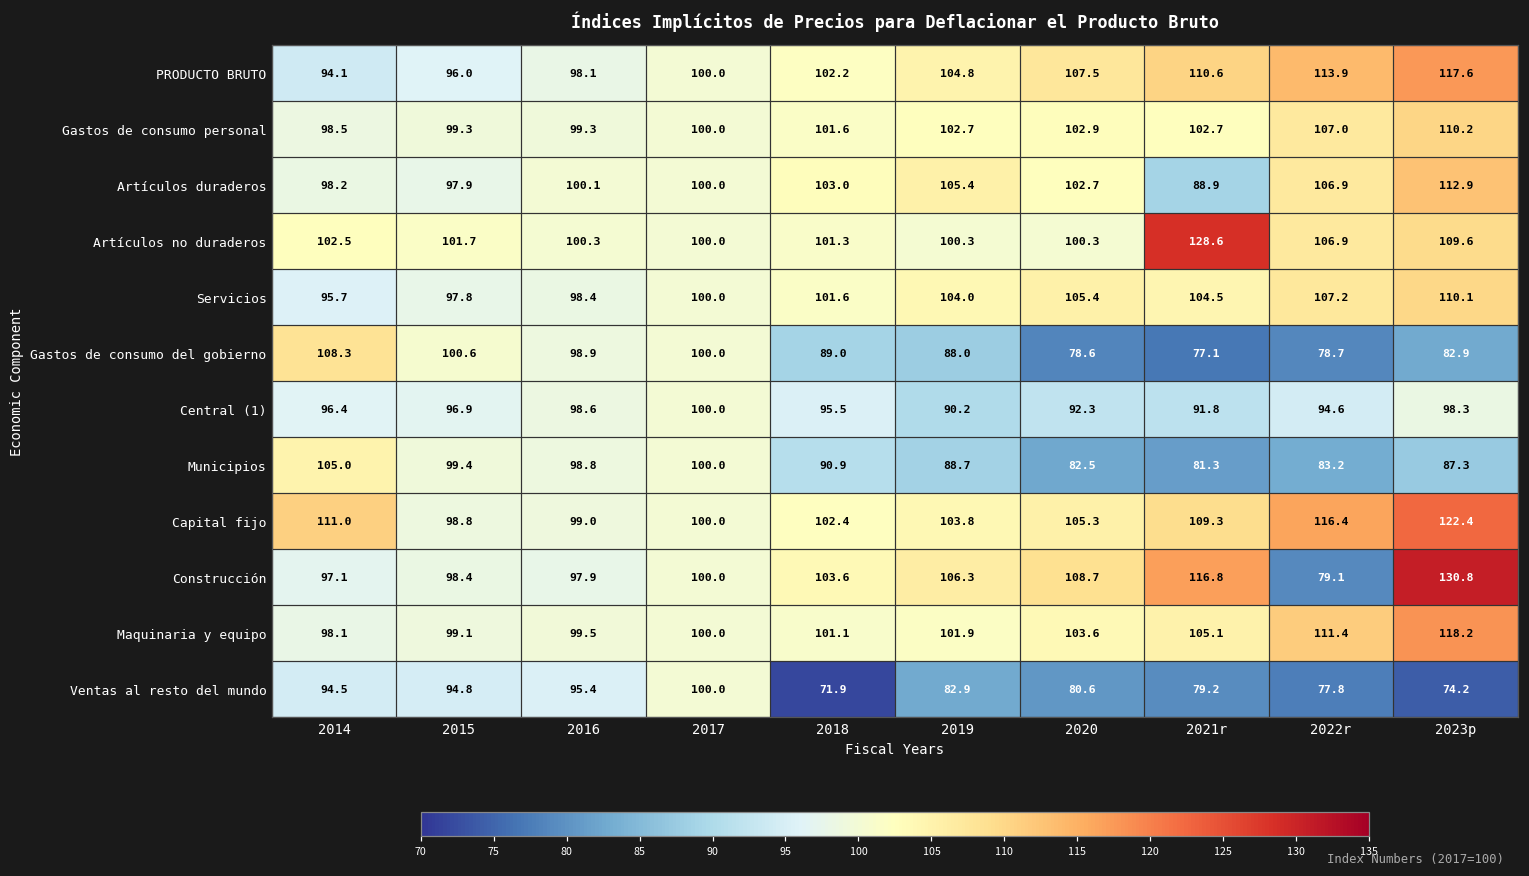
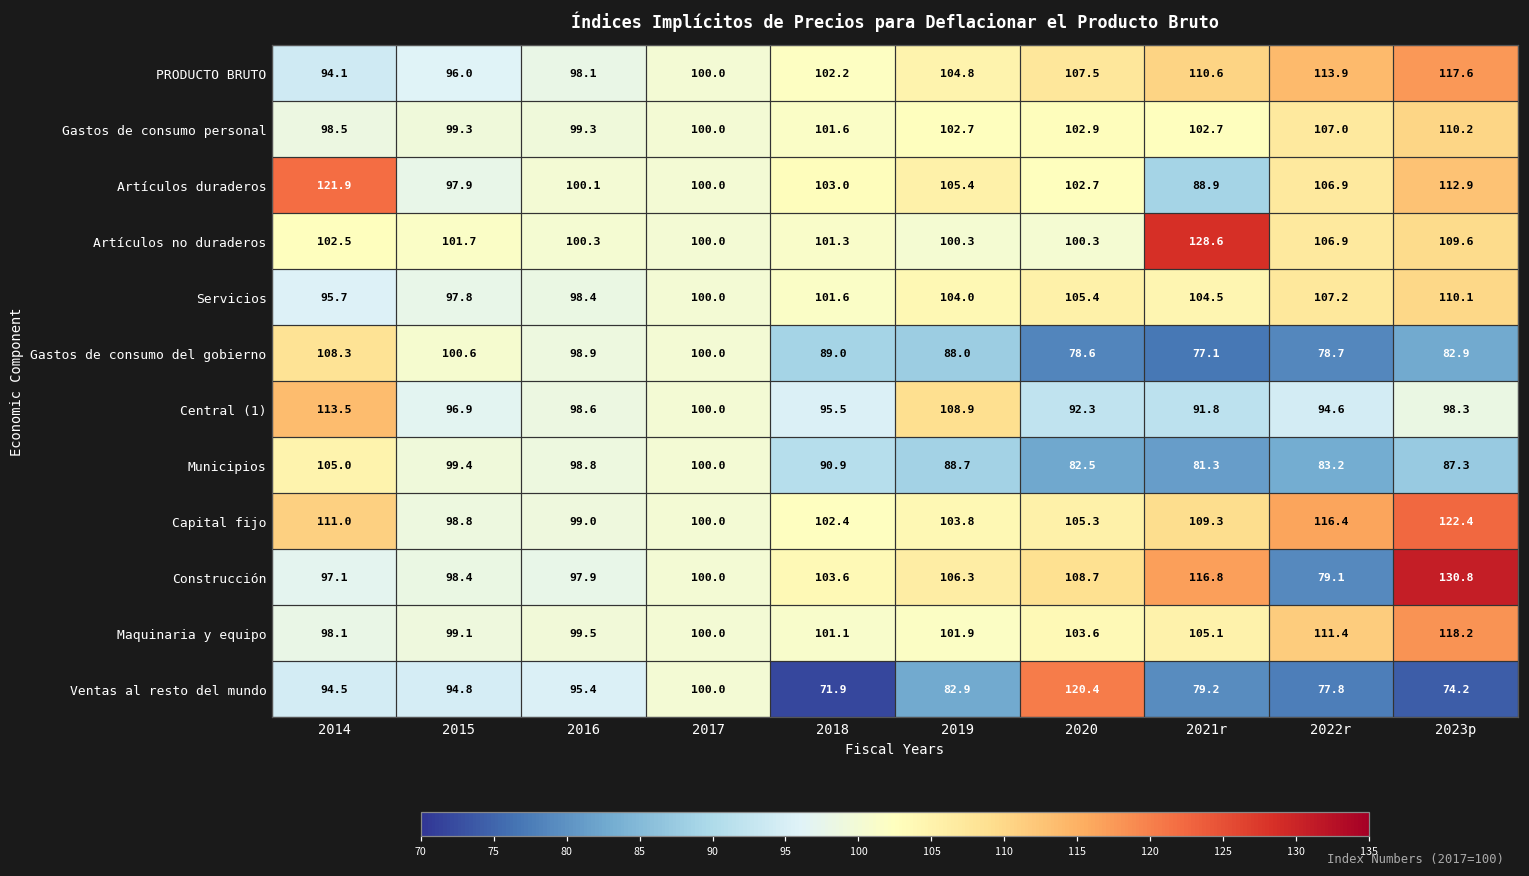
  {
    "PRODUCTO BRUTO": {
      "2014": 94.1,
      "2015": 96.0,
      "2016": 98.1,
      "2017": 100.0,
      "2018": 102.2,
      "2019": 104.8,
      "2020": 107.5,
      "2021r": 110.6,
      "2022r": 113.9,
      "2023p": 117.6
    },
    "Gastos de consumo personal": {
      "2014": 98.5,
      "2015": 99.3,
      "2016": 99.3,
      "2017": 100.0,
      "2018": 101.6,
      "2019": 102.7,
      "2020": 102.9,
      "2021r": 102.7,
      "2022r": 107.0,
      "2023p": 110.2
    },
    "Artículos duraderos": {
-     "2014": 98.2,
+     "2014": 121.9,
      "2015": 97.9,
      "2016": 100.1,
      "2017": 100.0,
      "2018": 103.0,
      "2019": 105.4,
      "2020": 102.7,
      "2021r": 88.9,
      "2022r": 106.9,
      "2023p": 112.9
    },
    "Artículos no duraderos": {
      "2014": 102.5,
      "2015": 101.7,
      "2016": 100.3,
      "2017": 100.0,
      "2018": 101.3,
      "2019": 100.3,
      "2020": 100.3,
      "2021r": 128.6,
      "2022r": 106.9,
      "2023p": 109.6
    },
    "Servicios": {
      "2014": 95.7,
      "2015": 97.8,
      "2016": 98.4,
      "2017": 100.0,
      "2018": 101.6,
      "2019": 104.0,
      "2020": 105.4,
      "2021r": 104.5,
      "2022r": 107.2,
      "2023p": 110.1
    },
    "Gastos de consumo del gobierno": {
      "2014": 108.3,
      "2015": 100.6,
      "2016": 98.9,
      "2017": 100.0,
      "2018": 89.0,
      "2019": 88.0,
      "2020": 78.6,
      "2021r": 77.1,
      "2022r": 78.7,
      "2023p": 82.9
    },
    "Central (1)": {
-     "2014": 96.4,
+     "2014": 113.5,
      "2015": 96.9,
      "2016": 98.6,
      "2017": 100.0,
      "2018": 95.5,
-     "2019": 90.2,
+     "2019": 108.9,
      "2020": 92.3,
      "2021r": 91.8,
      "2022r": 94.6,
      "2023p": 98.3
    },
    "Municipios": {
      "2014": 105.0,
      "2015": 99.4,
      "2016": 98.8,
      "2017": 100.0,
      "2018": 90.9,
      "2019": 88.7,
      "2020": 82.5,
      "2021r": 81.3,
      "2022r": 83.2,
      "2023p": 87.3
    },
    "Capital fijo": {
      "2014": 111.0,
      "2015": 98.8,
      "2016": 99.0,
      "2017": 100.0,
      "2018": 102.4,
      "2019": 103.8,
      "2020": 105.3,
      "2021r": 109.3,
      "2022r": 116.4,
      "2023p": 122.4
    },
    "Construcción": {
      "2014": 97.1,
      "2015": 98.4,
      "2016": 97.9,
      "2017": 100.0,
      "2018": 103.6,
      "2019": 106.3,
      "2020": 108.7,
      "2021r": 116.8,
      "2022r": 79.1,
      "2023p": 130.8
    },
    "Maquinaria y equipo": {
      "2014": 98.1,
      "2015": 99.1,
      "2016": 99.5,
      "2017": 100.0,
      "2018": 101.1,
      "2019": 101.9,
      "2020": 103.6,
      "2021r": 105.1,
      "2022r": 111.4,
      "2023p": 118.2
    },
    "Ventas al resto del mundo": {
      "2014": 94.5,
      "2015": 94.8,
      "2016": 95.4,
      "2017": 100.0,
      "2018": 71.9,
      "2019": 82.9,
-     "2020": 80.6,
+     "2020": 120.4,
      "2021r": 79.2,
      "2022r": 77.8,
      "2023p": 74.2
    }
  }
